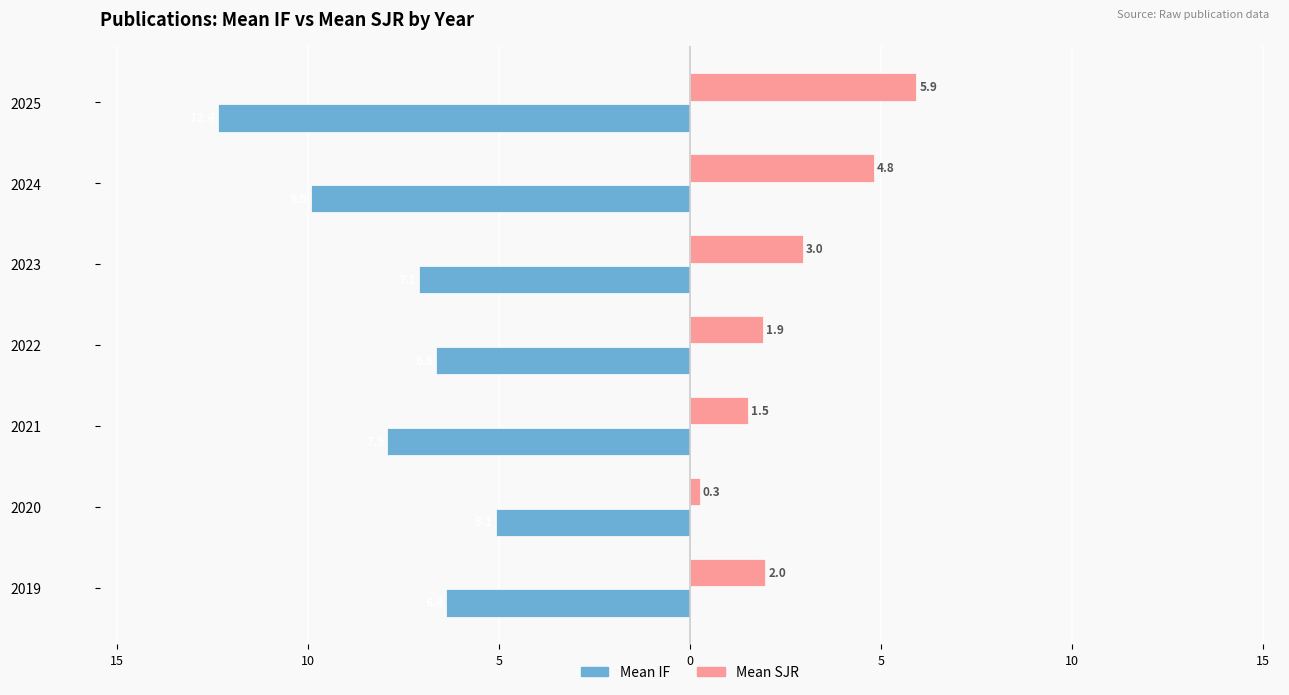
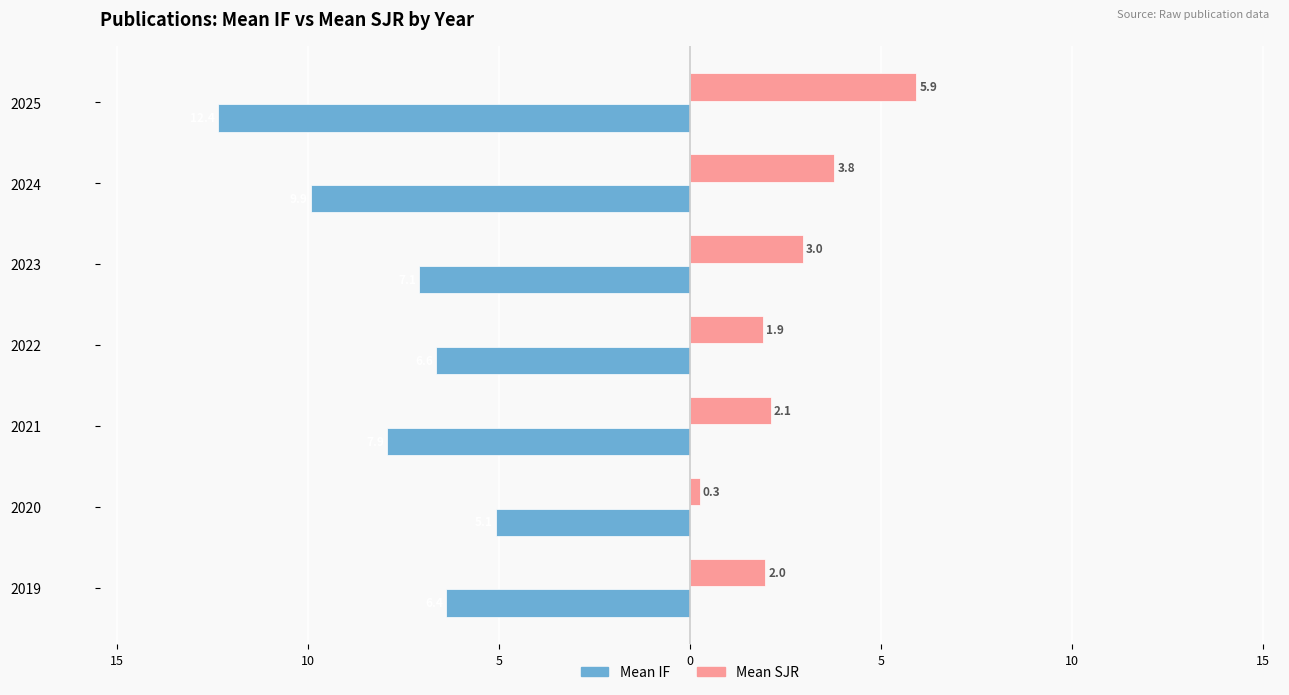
  {
    "Mean SJR": {
      "2025": 5.9,
-     "2024": 4.8,
+     "2024": 3.8,
      "2023": 3.0,
      "2022": 1.9,
-     "2021": 1.5,
+     "2021": 2.1,
      "2020": 0.3,
      "2019": 2.0
    }
  }
